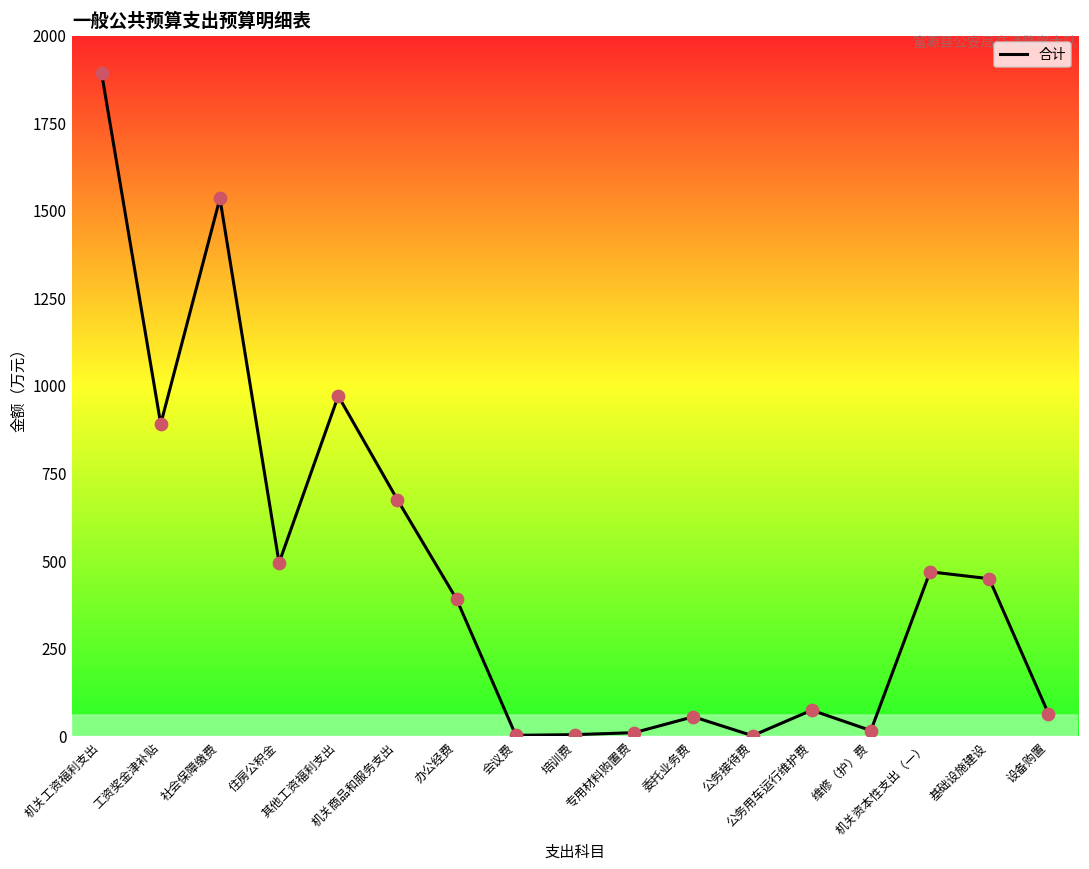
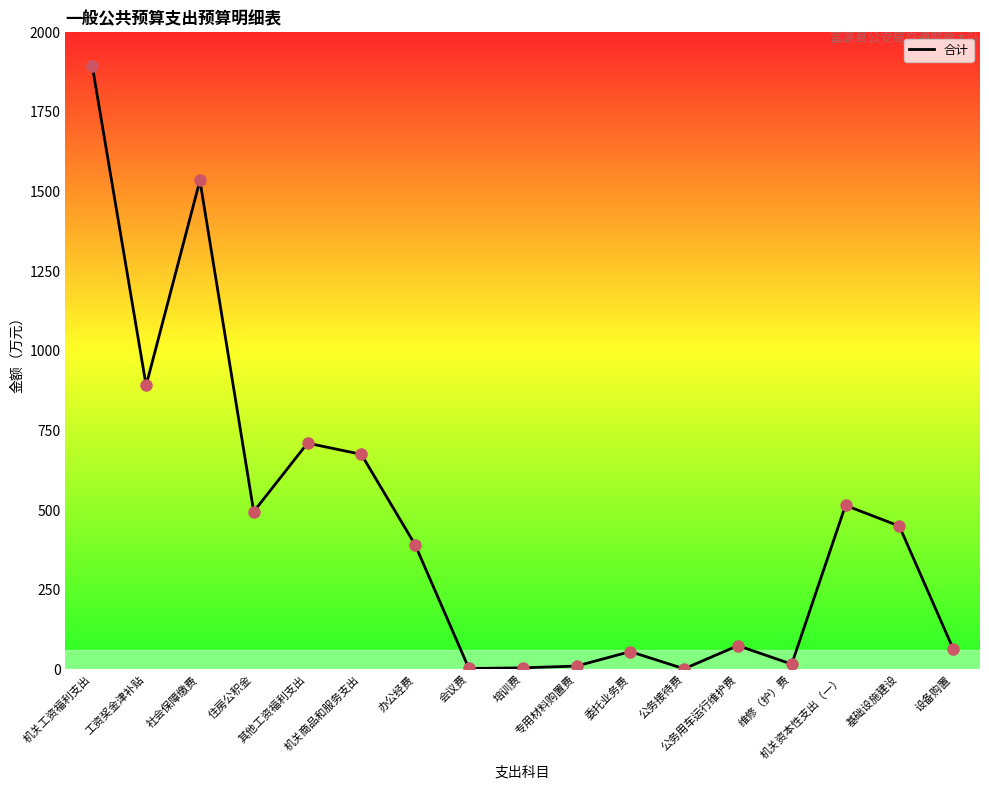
  {
    "机关工资福利支出": 1890,
    "工资奖金津补贴": 890,
    "社会保障缴费": 1540,
    "住房公积金": 500,
-   "其他工资福利支出": 970,
+   "其他工资福利支出": 710,
    "机关商品和服务支出": 680,
    "办公经费": 390,
    "公务用车运行维护费": 70,
-   "机关资本性支出（一）": 470,
+   "机关资本性支出（一）": 520,
    "基础设施建设": 450,
    "设备购置": 70
  }
